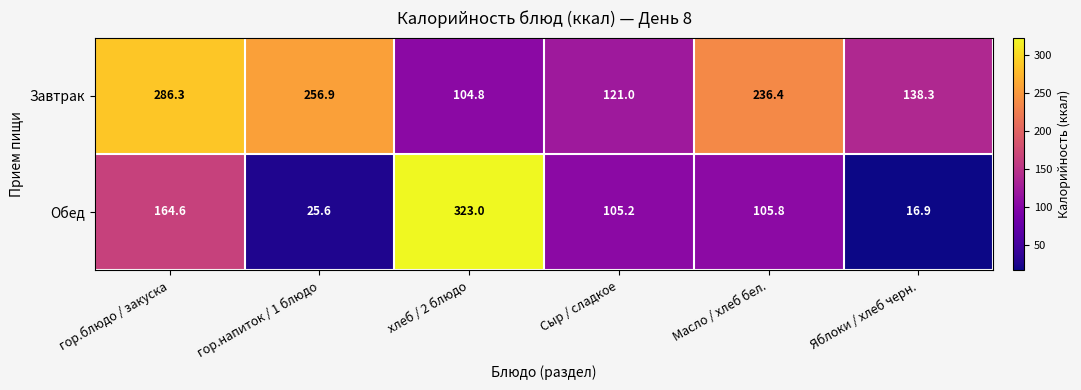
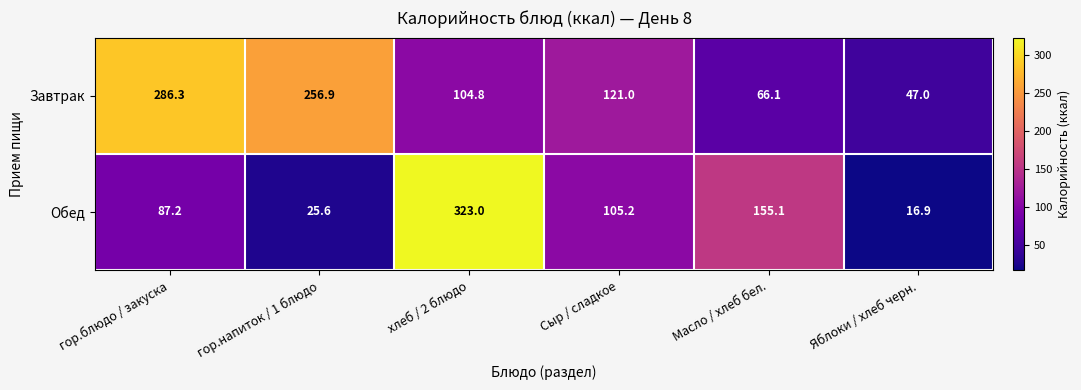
  {
    "Завтрак": {
      "гор.блюдо / закуска": 286.3,
      "гор.напиток / 1 блюдо": 256.9,
      "хлеб / 2 блюдо": 104.8,
      "Сыр / сладкое": 121.0,
-     "Масло / хлеб бел.": 236.4,
-     "Яблоки / хлеб черн.": 138.3
+     "Масло / хлеб бел.": 66.1,
+     "Яблоки / хлеб черн.": 47.0
    },
    "Обед": {
-     "гор.блюдо / закуска": 164.6,
+     "гор.блюдо / закуска": 87.2,
      "гор.напиток / 1 блюдо": 25.6,
      "хлеб / 2 блюдо": 323.0,
      "Сыр / сладкое": 105.2,
-     "Масло / хлеб бел.": 105.8,
+     "Масло / хлеб бел.": 155.1,
      "Яблоки / хлеб черн.": 16.9
    }
  }
